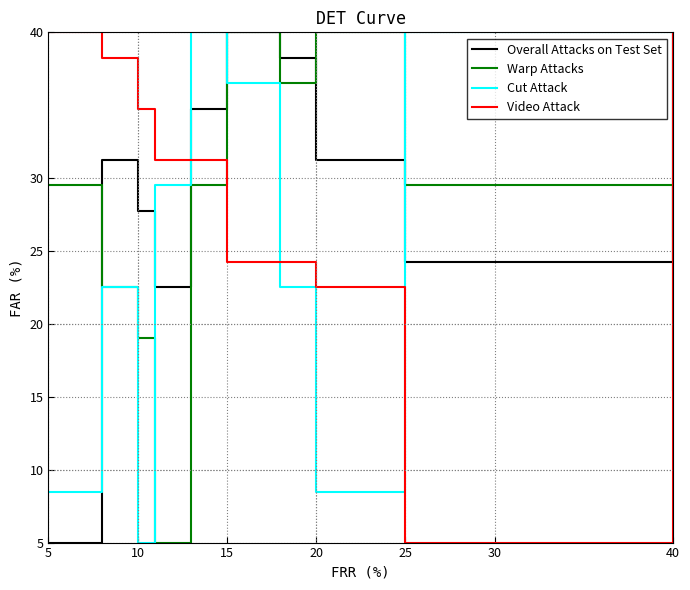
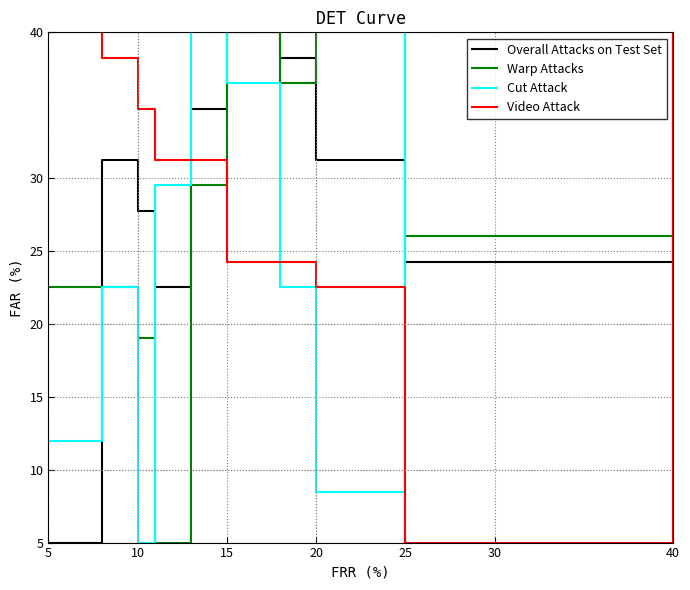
  {
    "Overall Attacks on Test Set": {
      "5": 5.0,
      "10": 27.8,
      "20": 31.3,
      "25": 24.3
    },
    "Warp Attacks": {
-     "5": 29.5,
+     "5": 22.5,
      "10": 19.0,
      "20": 40.0,
-     "25": 29.5,
+     "25": 26.0,
      "40": 15.5
    },
    "Cut Attack": {
-     "5": 8.5,
+     "5": 12.0,
      "10": 5.0,
      "15": 36.5,
      "20": 8.5,
      "25": 40.0,
      "40": 26.0
    },
    "Video Attack": {
      "5": 40.0,
      "10": 34.8,
      "15": 24.3,
      "20": 22.5,
      "25": 5.0
    }
  }
